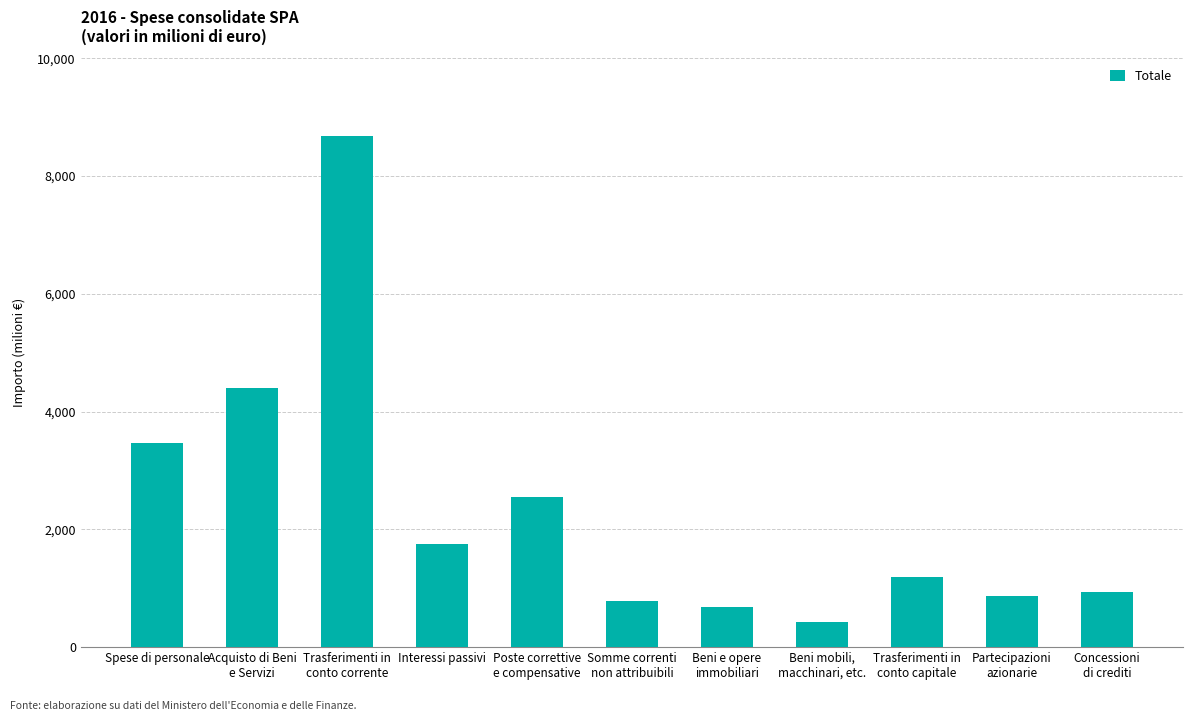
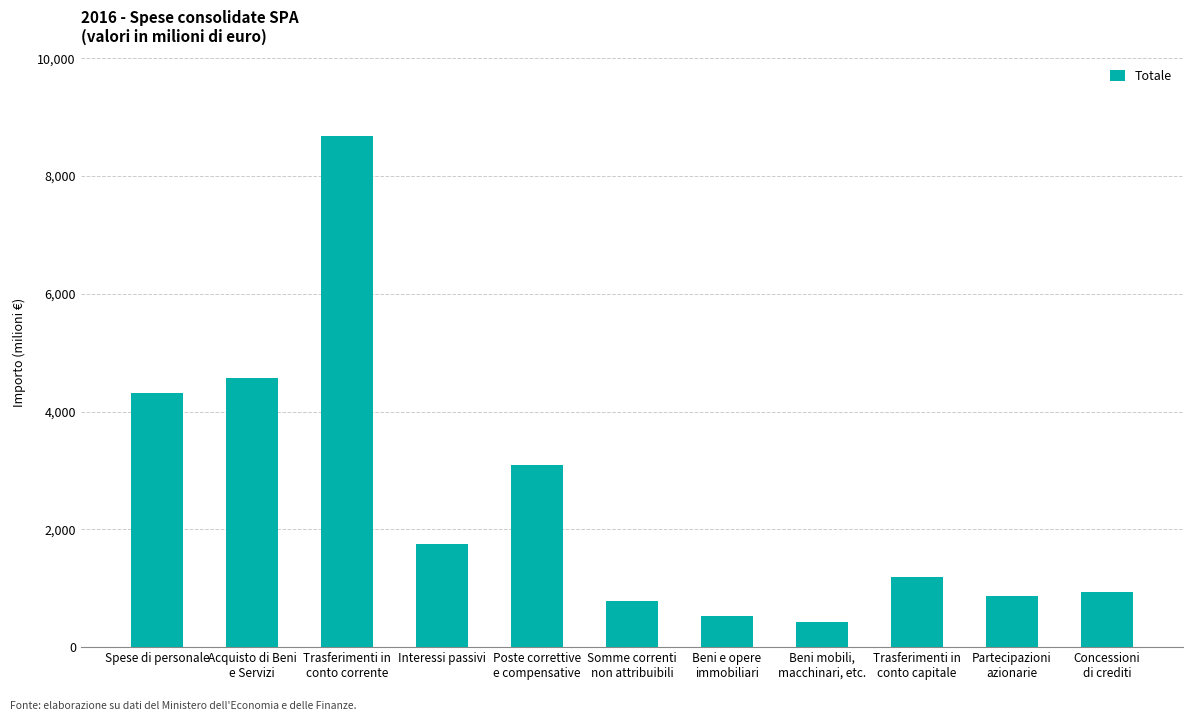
  {
-   "Spese di personale": "3,500",
-   "Acquisto di Beni e Servizi": "4,400",
+   "Spese di personale": "4,300",
+   "Acquisto di Beni e Servizi": "4,600",
    "Trasferimenti in conto corrente": "8,700",
    "Interessi passivi": "1,800",
-   "Poste correttive e compensative": "2,500",
+   "Poste correttive e compensative": "3,100",
    "Somme correnti non attribuibili": "800",
-   "Beni e opere immobiliari": "700",
+   "Beni e opere immobiliari": "500",
    "Beni mobili, macchinari, etc.": "400",
    "Trasferimenti in conto capitale": "1,200",
    "Partecipazioni azionarie": "900",
    "Concessioni di crediti": "900"
  }
